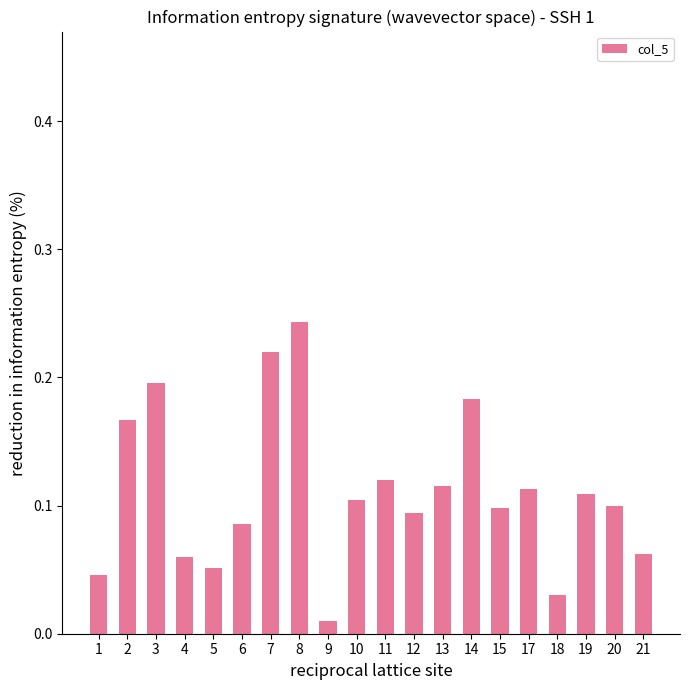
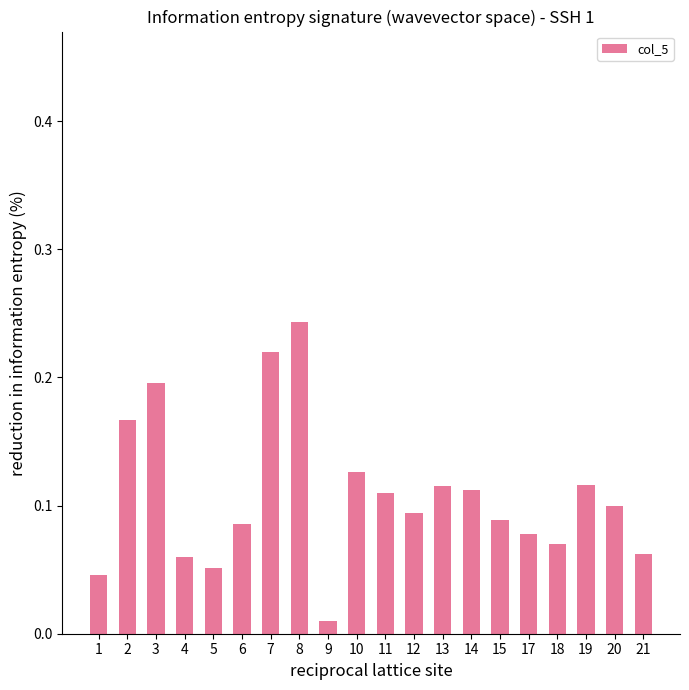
  {
    "1": 0.046,
    "2": 0.167,
    "3": 0.196,
    "4": 0.060,
    "5": 0.051,
    "6": 0.086,
    "7": 0.220,
    "8": 0.243,
    "9": 0.010,
-   "10": 0.104,
-   "11": 0.12,
+   "10": 0.126,
+   "11": 0.11,
    "12": 0.094,
    "13": 0.115,
-   "14": 0.183,
-   "15": 0.098,
-   "17": 0.113,
-   "18": 0.03,
-   "19": 0.109,
+   "14": 0.112,
+   "15": 0.089,
+   "17": 0.078,
+   "18": 0.07,
+   "19": 0.116,
    "20": 0.100,
    "21": 0.062
  }
